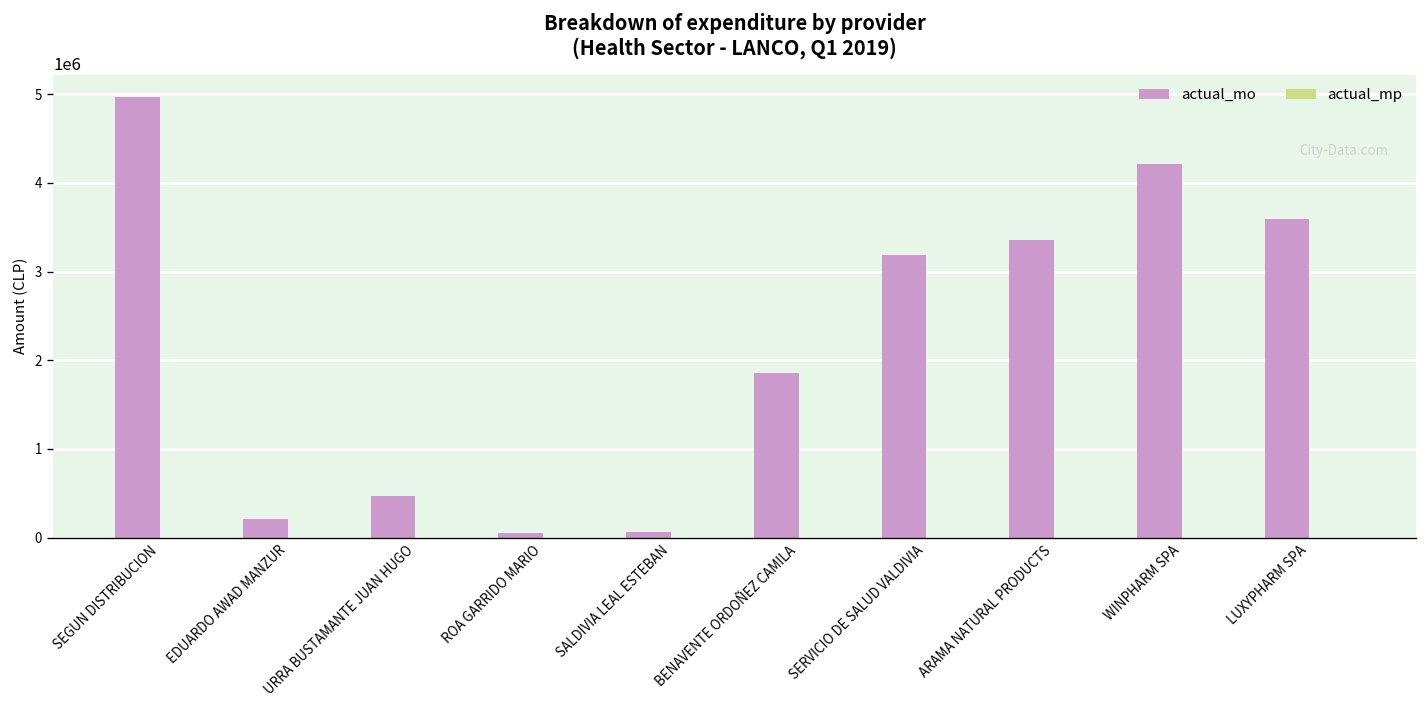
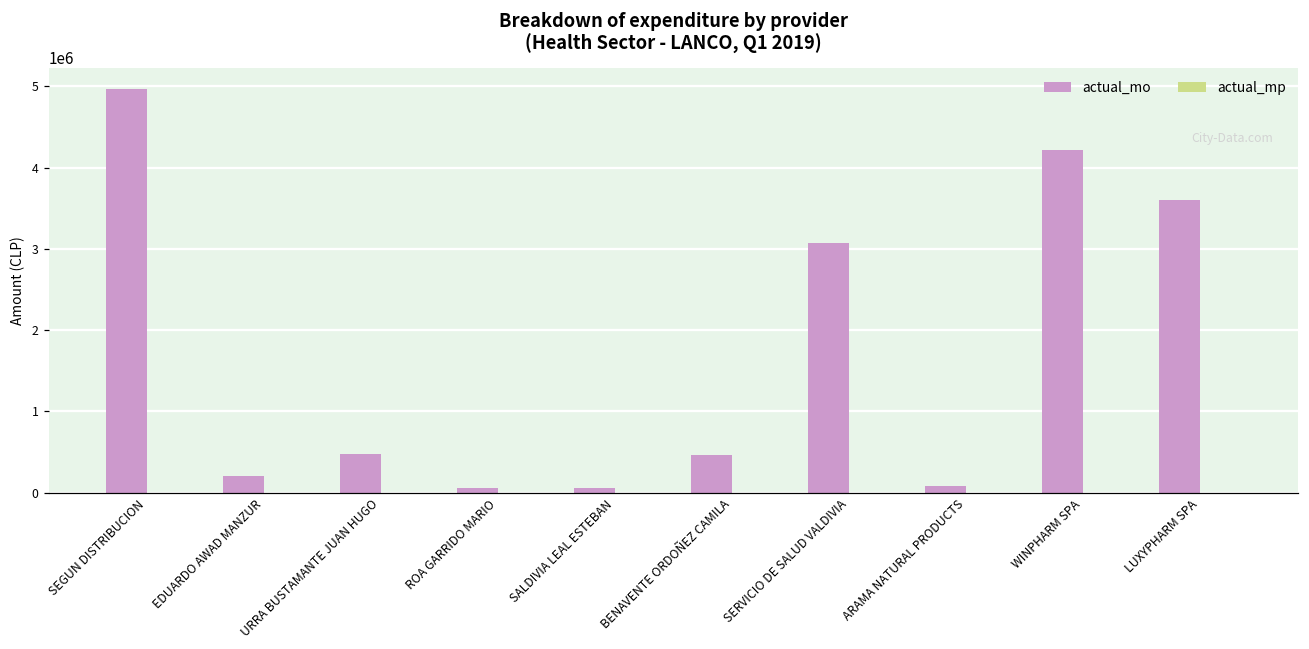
  {
    "actual_mo": {
      "SEGUN DISTRIBUCION": 5000000,
      "EDUARDO AWAD MANZUR": 200000,
      "URRA BUSTAMANTE JUAN HUGO": 500000,
      "ROA GARRIDO MARIO": 100000,
      "SALDIVIA LEAL ESTEBAN": 100000,
-     "BENAVENTE ORDOÑEZ CAMILA": 1900000,
-     "SERVICIO DE SALUD VALDIVIA": 3200000,
-     "ARAMA NATURAL PRODUCTS": 3400000,
+     "BENAVENTE ORDOÑEZ CAMILA": 500000,
+     "SERVICIO DE SALUD VALDIVIA": 3100000,
+     "ARAMA NATURAL PRODUCTS": 100000,
      "WINPHARM SPA": 4200000,
      "LUXYPHARM SPA": 3600000
    },
    "actual_mp": {
      "SEGUN DISTRIBUCION": 0,
      "EDUARDO AWAD MANZUR": 0,
      "URRA BUSTAMANTE JUAN HUGO": 0,
      "ROA GARRIDO MARIO": 0,
      "SALDIVIA LEAL ESTEBAN": 0,
      "BENAVENTE ORDOÑEZ CAMILA": 0,
      "SERVICIO DE SALUD VALDIVIA": 0,
      "ARAMA NATURAL PRODUCTS": 0,
      "WINPHARM SPA": 0,
      "LUXYPHARM SPA": 0
    }
  }
